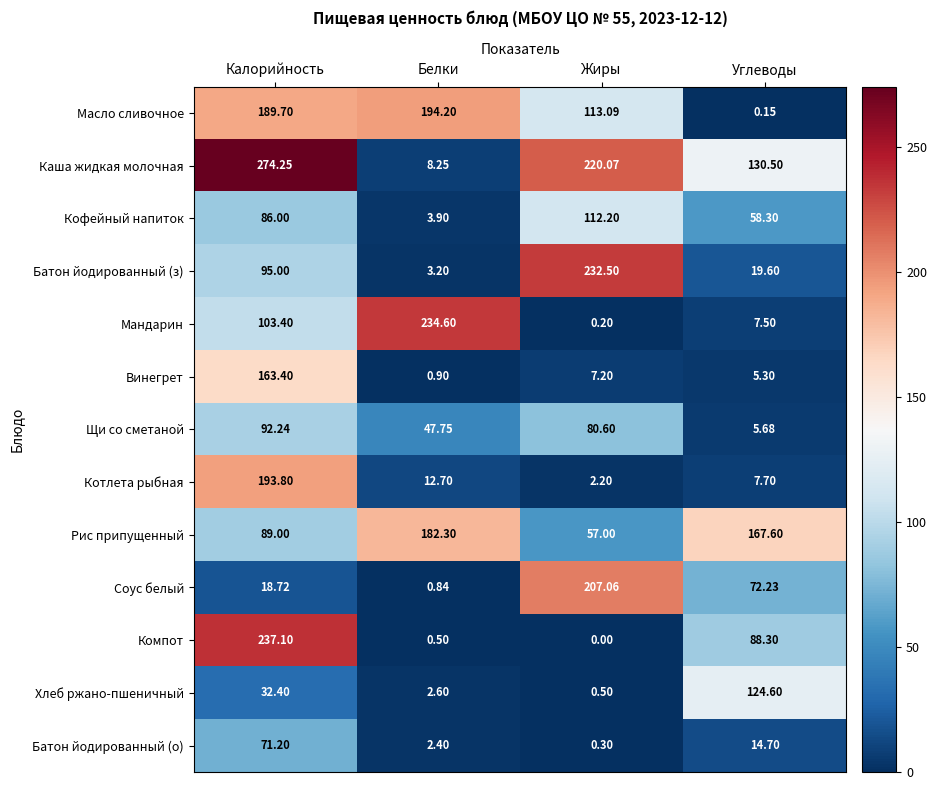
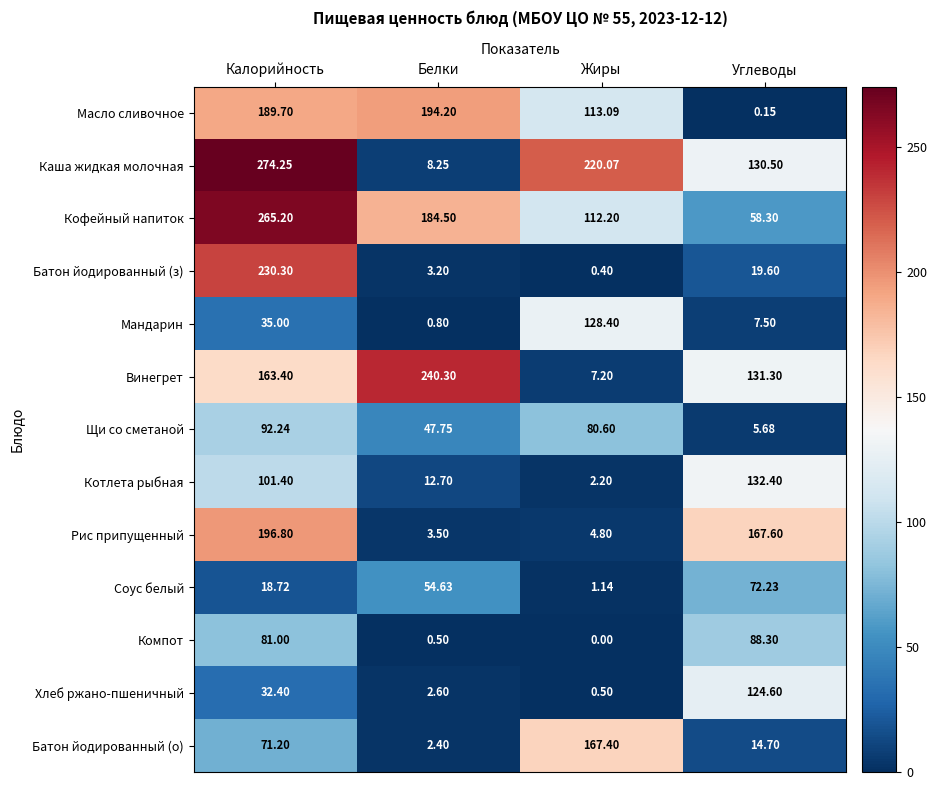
  {
    "Масло сливочное": {
      "Калорийность": 189.70,
      "Белки": 194.20,
      "Жиры": 113.09,
      "Углеводы": 0.15
    },
    "Каша жидкая молочная": {
      "Калорийность": 274.25,
      "Белки": 8.25,
      "Жиры": 220.07,
      "Углеводы": 130.50
    },
    "Кофейный напиток": {
-     "Калорийность": 86.00,
-     "Белки": 3.90,
+     "Калорийность": 265.20,
+     "Белки": 184.50,
      "Жиры": 112.20,
      "Углеводы": 58.30
    },
    "Батон йодированный (з)": {
-     "Калорийность": 95.00,
+     "Калорийность": 230.30,
      "Белки": 3.20,
-     "Жиры": 232.50,
+     "Жиры": 0.40,
      "Углеводы": 19.60
    },
    "Мандарин": {
-     "Калорийность": 103.40,
-     "Белки": 234.60,
-     "Жиры": 0.20,
+     "Калорийность": 35.00,
+     "Белки": 0.80,
+     "Жиры": 128.40,
      "Углеводы": 7.50
    },
    "Винегрет": {
      "Калорийность": 163.40,
-     "Белки": 0.90,
+     "Белки": 240.30,
      "Жиры": 7.20,
-     "Углеводы": 5.30
+     "Углеводы": 131.30
    },
    "Щи со сметаной": {
      "Калорийность": 92.24,
      "Белки": 47.75,
      "Жиры": 80.60,
      "Углеводы": 5.68
    },
    "Котлета рыбная": {
-     "Калорийность": 193.80,
+     "Калорийность": 101.40,
      "Белки": 12.70,
      "Жиры": 2.20,
-     "Углеводы": 7.70
+     "Углеводы": 132.40
    },
    "Рис припущенный": {
-     "Калорийность": 89.00,
-     "Белки": 182.30,
-     "Жиры": 57.00,
+     "Калорийность": 196.80,
+     "Белки": 3.50,
+     "Жиры": 4.80,
      "Углеводы": 167.60
    },
    "Соус белый": {
      "Калорийность": 18.72,
-     "Белки": 0.84,
-     "Жиры": 207.06,
+     "Белки": 54.63,
+     "Жиры": 1.14,
      "Углеводы": 72.23
    },
    "Компот": {
-     "Калорийность": 237.10,
+     "Калорийность": 81.00,
      "Белки": 0.50,
      "Жиры": 0.00,
      "Углеводы": 88.30
    },
    "Хлеб ржано-пшеничный": {
      "Калорийность": 32.40,
      "Белки": 2.60,
      "Жиры": 0.50,
      "Углеводы": 124.60
    },
    "Батон йодированный (о)": {
      "Калорийность": 71.20,
      "Белки": 2.40,
-     "Жиры": 0.30,
+     "Жиры": 167.40,
      "Углеводы": 14.70
    }
  }
